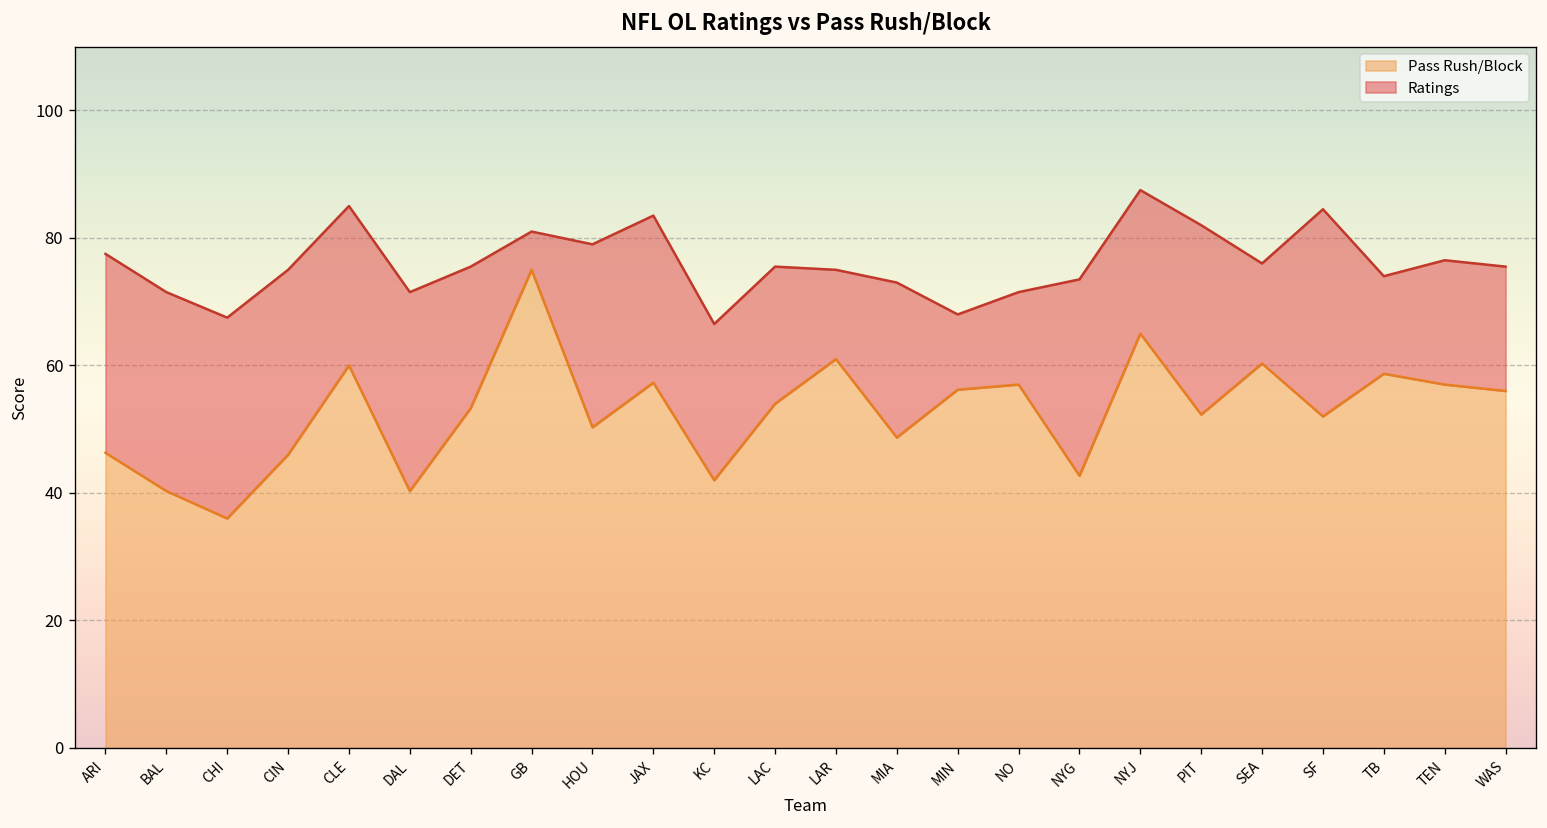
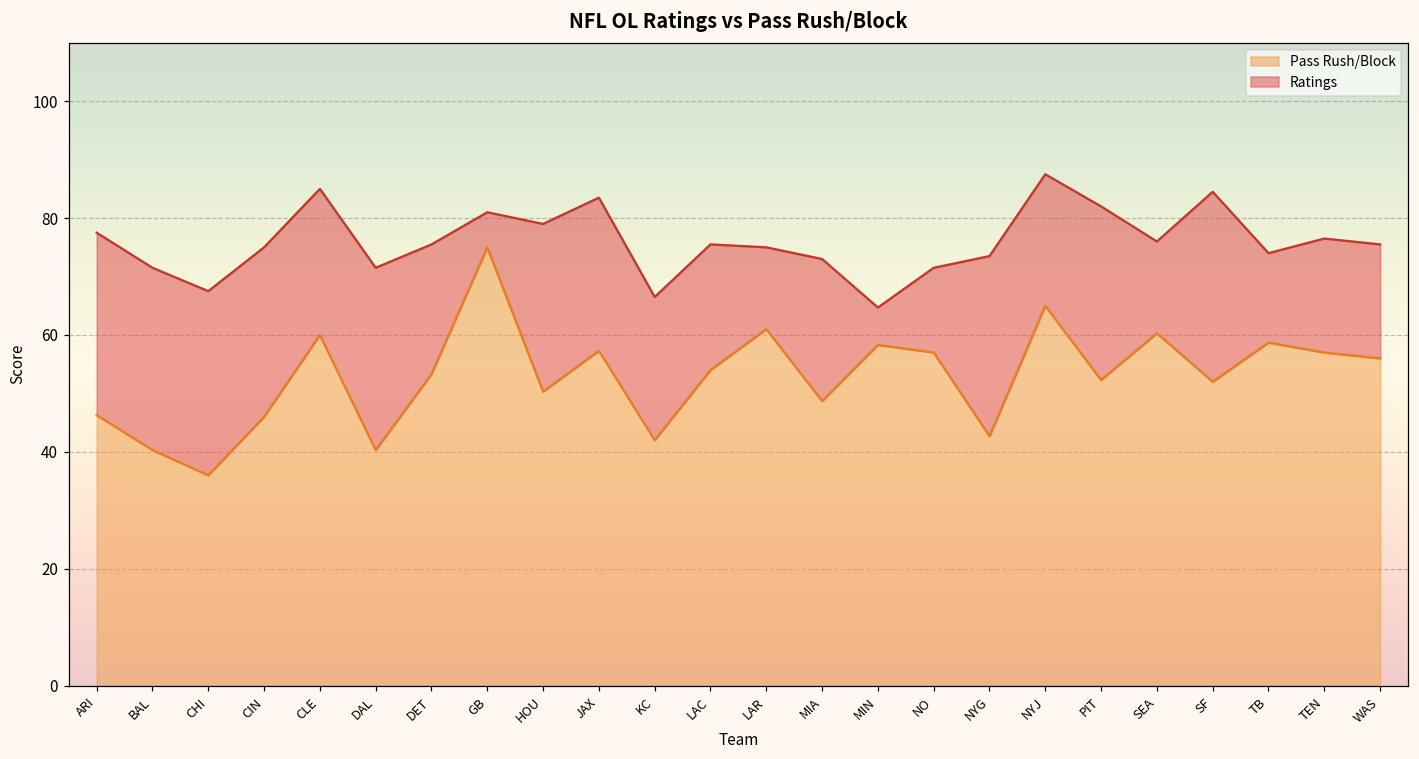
  {
    "Ratings": {
      "ARI": 78,
      "BAL": 72,
      "CHI": 68,
      "CIN": 75,
      "CLE": 85,
      "DAL": 72,
      "DET": 76,
      "GB": 81,
      "HOU": 79,
      "JAX": 84,
      "KC": 67,
      "LAC": 76,
      "LAR": 75,
      "MIA": 73,
-     "MIN": 68,
+     "MIN": 65,
      "NO": 72,
      "NYG": 74,
      "NYJ": 88,
      "PIT": 82,
      "SEA": 76,
      "SF": 85,
      "TB": 74,
      "TEN": 77,
      "WAS": 76
    },
    "Pass Rush/Block": {
      "ARI": 46,
      "BAL": 40,
      "CHI": 36,
      "CIN": 46,
      "CLE": 60,
      "DAL": 40,
      "DET": 53,
      "GB": 75,
      "HOU": 50,
      "JAX": 57,
      "KC": 42,
      "LAC": 54,
      "LAR": 61,
      "MIA": 49,
-     "MIN": 56,
+     "MIN": 58,
      "NO": 57,
      "NYG": 43,
      "NYJ": 65,
      "PIT": 52,
      "SEA": 60,
      "SF": 52,
      "TB": 59,
      "TEN": 57,
      "WAS": 56
    }
  }
